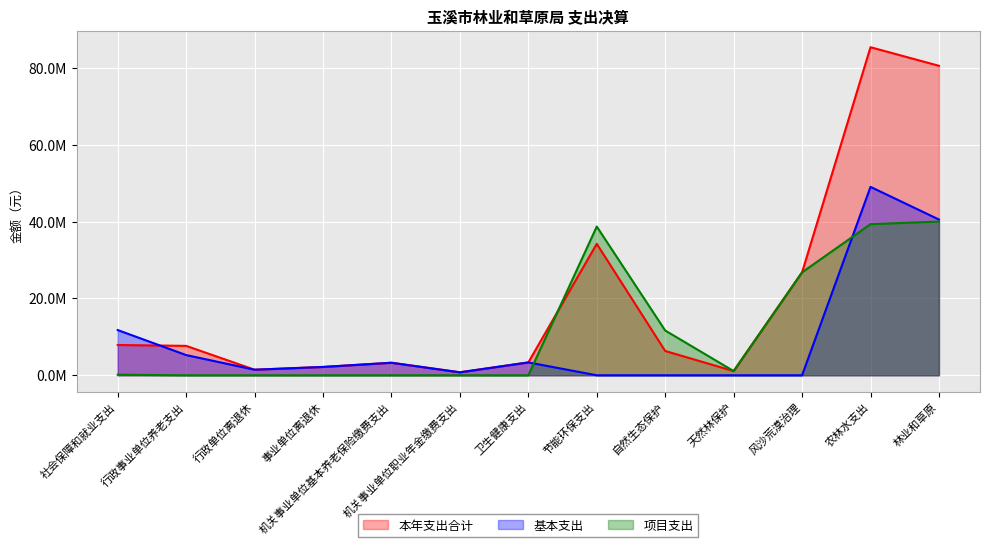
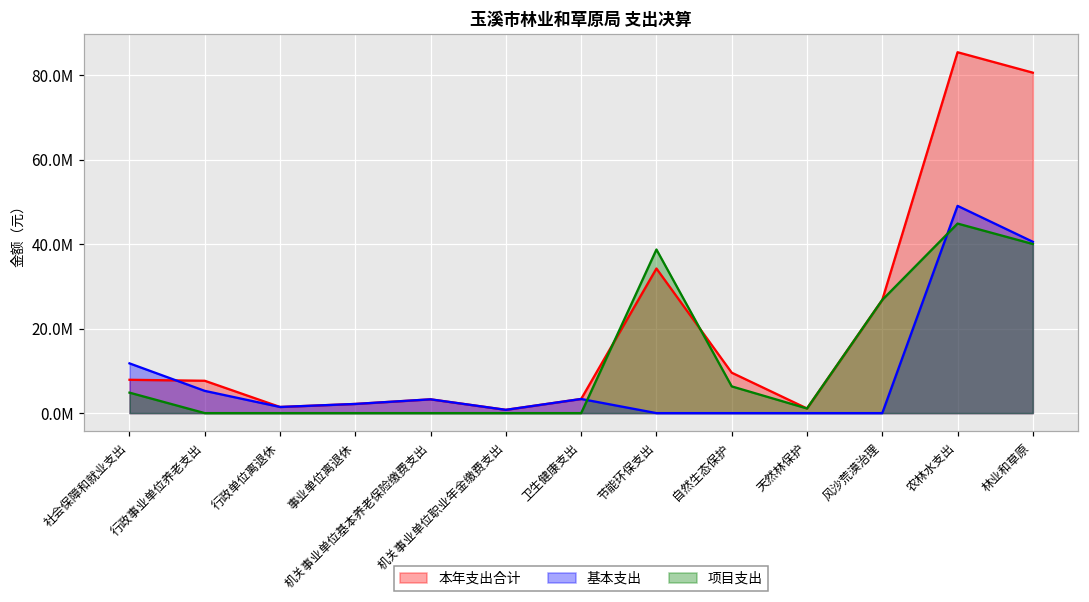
  {
    "本年支出合计": {
      "社会保障和就业支出": 8000000,
      "行政事业单位养老支出": 8000000,
      "节能环保支出": 34000000,
-     "自然生态保护": 6000000,
+     "自然生态保护": 10000000,
      "农林水支出": 85000000,
      "林业和草原": 81000000
    },
    "基本支出": {
      "社会保障和就业支出": 12000000,
      "行政事业单位养老支出": 5000000,
      "节能环保支出": 0,
      "自然生态保护": 0,
      "天然林保护": 0,
      "风沙荒漠治理": 0,
      "农林水支出": 49000000
    },
    "项目支出": {
-     "社会保障和就业支出": 0,
+     "社会保障和就业支出": 5000000,
      "行政事业单位养老支出": 0,
      "行政单位离退休": 0,
      "事业单位离退休": 0,
      "机关事业单位基本养老保险缴费支出": 0,
      "机关事业单位职业年金缴费支出": 0,
      "卫生健康支出": 0,
      "节能环保支出": 39000000,
-     "自然生态保护": 12000000,
-     "农林水支出": 39000000
+     "自然生态保护": 6000000,
+     "农林水支出": 45000000
    }
  }
